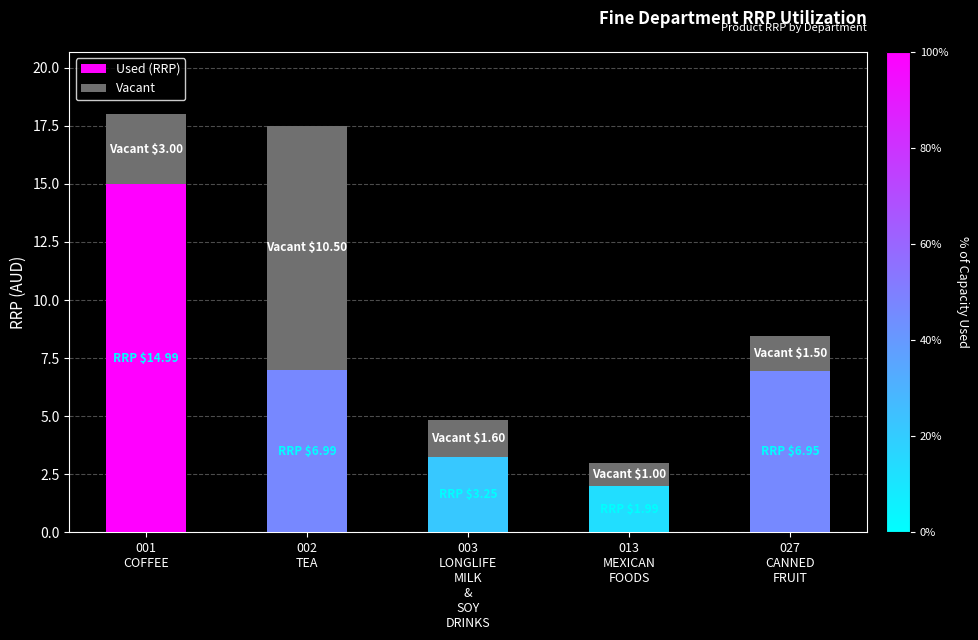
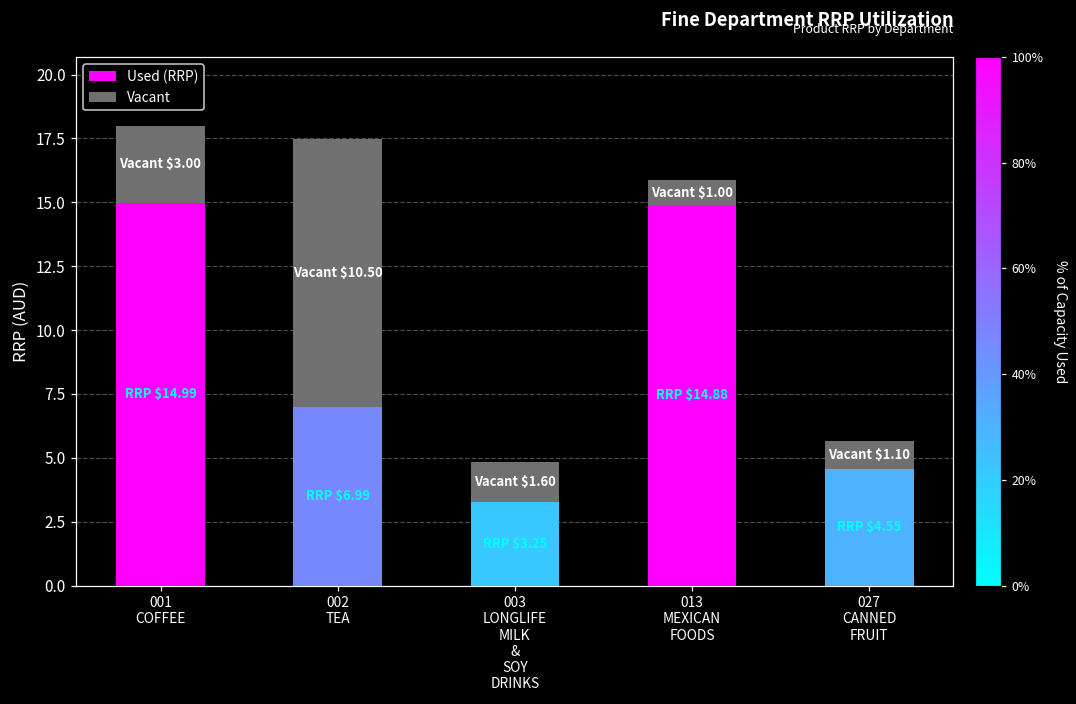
  {
    "Used (RRP)": {
      "001 COFFEE": "$14.99",
      "002 TEA": "$6.99",
      "003 LONGLIFE MILK & SOY DRINKS": "$3.25",
-     "013 MEXICAN FOODS": "2.0",
-     "027 CANNED FRUIT": "$6.95"
+     "013 MEXICAN FOODS": "14.9",
+     "027 CANNED FRUIT": "$4.55"
    },
    "Vacant": {
      "001 COFFEE": "$3.00",
      "002 TEA": "$10.50",
      "003 LONGLIFE MILK & SOY DRINKS": "$1.60",
      "013 MEXICAN FOODS": "$1.00",
-     "027 CANNED FRUIT": "$1.50"
+     "027 CANNED FRUIT": "$1.10"
    }
  }
